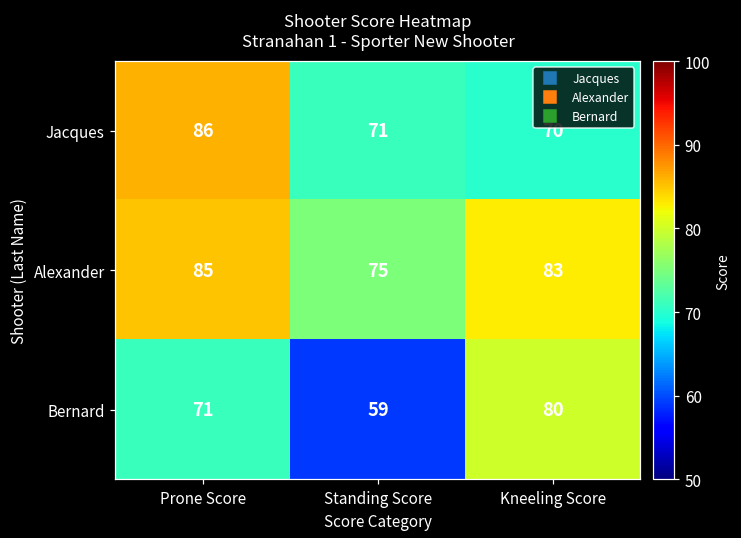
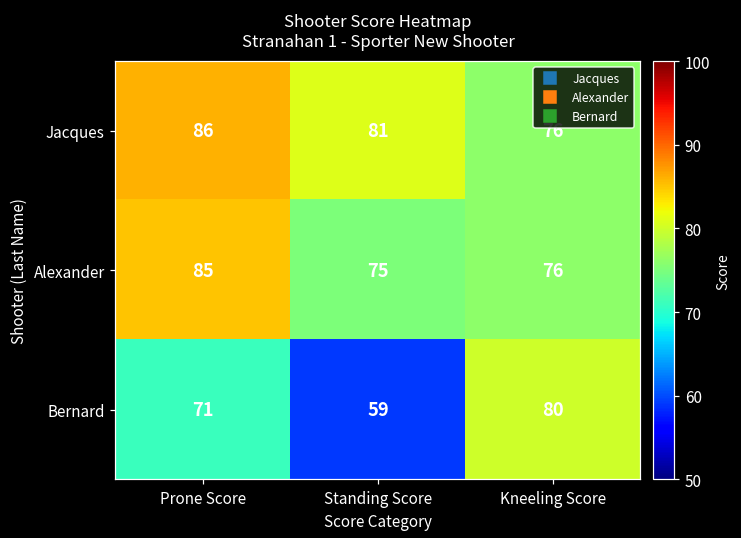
  {
    "Jacques": {
      "Prone Score": 86,
-     "Standing Score": 71,
-     "Kneeling Score": 70
+     "Standing Score": 81,
+     "Kneeling Score": 76
    },
    "Alexander": {
      "Prone Score": 85,
      "Standing Score": 75,
-     "Kneeling Score": 83
+     "Kneeling Score": 76
    },
    "Bernard": {
      "Prone Score": 71,
      "Standing Score": 59,
      "Kneeling Score": 80
    }
  }
